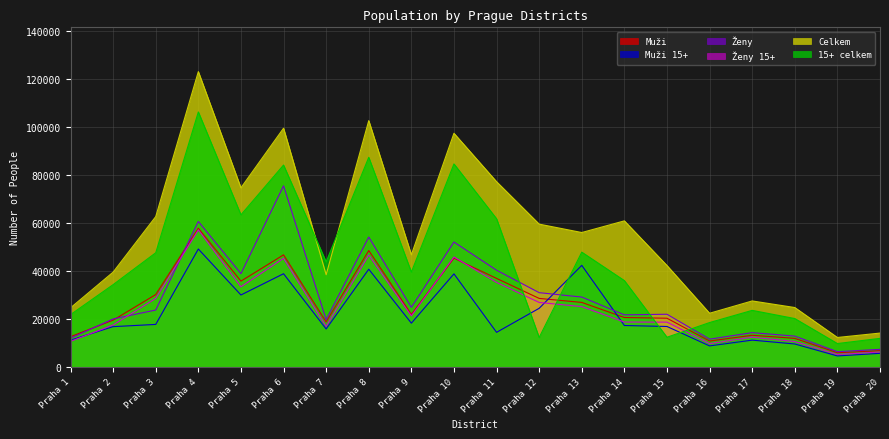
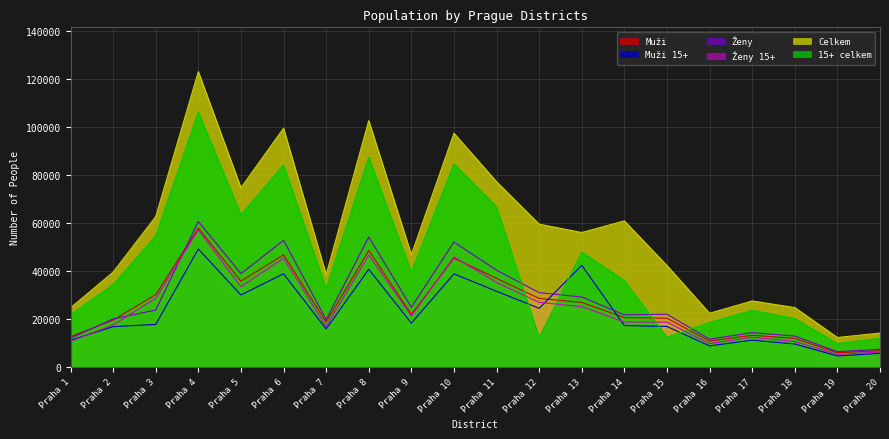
  {
    "Muži": {
      "Praha 3": 30000,
      "Praha 5": 36000,
      "Praha 6": 47000,
      "Praha 8": 49000,
      "Praha 11": 37000,
      "Praha 12": 29000,
      "Praha 13": 27000,
      "Praha 14": 21000,
      "Praha 15": 20000
    },
    "Muži 15+": {
      "Praha 3": 18000,
      "Praha 4": 49000,
      "Praha 5": 30000,
      "Praha 6": 39000,
      "Praha 7": 16000,
      "Praha 8": 41000,
      "Praha 9": 18000,
      "Praha 10": 39000,
-     "Praha 11": 14000,
+     "Praha 11": 32000,
      "Praha 12": 24000,
      "Praha 13": 42000,
      "Praha 14": 17000,
      "Praha 15": 17000,
      "Praha 17": 11000
    },
    "Ženy": {
      "Praha 3": 24000,
      "Praha 4": 61000,
      "Praha 5": 39000,
-     "Praha 6": 76000,
+     "Praha 6": 53000,
      "Praha 8": 54000,
      "Praha 9": 25000,
      "Praha 10": 52000,
      "Praha 11": 40000,
      "Praha 12": 31000,
      "Praha 13": 29000,
      "Praha 14": 22000,
      "Praha 15": 22000,
      "Praha 17": 14000
    },
    "Ženy 15+": {
      "Praha 3": 29000,
      "Praha 5": 33000,
      "Praha 6": 45000,
      "Praha 7": 17000,
      "Praha 8": 47000,
      "Praha 11": 35000,
      "Praha 12": 27000,
      "Praha 13": 25000,
      "Praha 14": 19000,
      "Praha 15": 19000
    },
    "Celkem": {
      "Praha 1": 25000,
      "Praha 2": 40000,
      "Praha 3": 63000,
      "Praha 4": 123000,
      "Praha 5": 75000,
      "Praha 6": 100000,
      "Praha 7": 38000,
      "Praha 8": 103000,
      "Praha 9": 47000,
      "Praha 10": 97000,
      "Praha 11": 77000,
      "Praha 12": 60000,
      "Praha 13": 56000,
      "Praha 14": 61000,
      "Praha 15": 42000,
      "Praha 16": 22000,
      "Praha 17": 28000,
      "Praha 18": 25000,
      "Praha 19": 12000,
      "Praha 20": 14000
    },
    "15+ celkem": {
      "Praha 1": 22000,
      "Praha 2": 34000,
-     "Praha 3": 48000,
+     "Praha 3": 55000,
      "Praha 4": 106000,
      "Praha 5": 63000,
      "Praha 6": 84000,
-     "Praha 7": 44000,
+     "Praha 7": 33000,
      "Praha 8": 87000,
      "Praha 9": 40000,
      "Praha 10": 85000,
-     "Praha 11": 62000,
+     "Praha 11": 67000,
      "Praha 12": 12000,
      "Praha 13": 48000,
      "Praha 14": 36000,
      "Praha 15": 12000,
      "Praha 16": 19000,
      "Praha 17": 24000,
      "Praha 18": 20000,
      "Praha 19": 10000,
      "Praha 20": 12000
    }
  }
